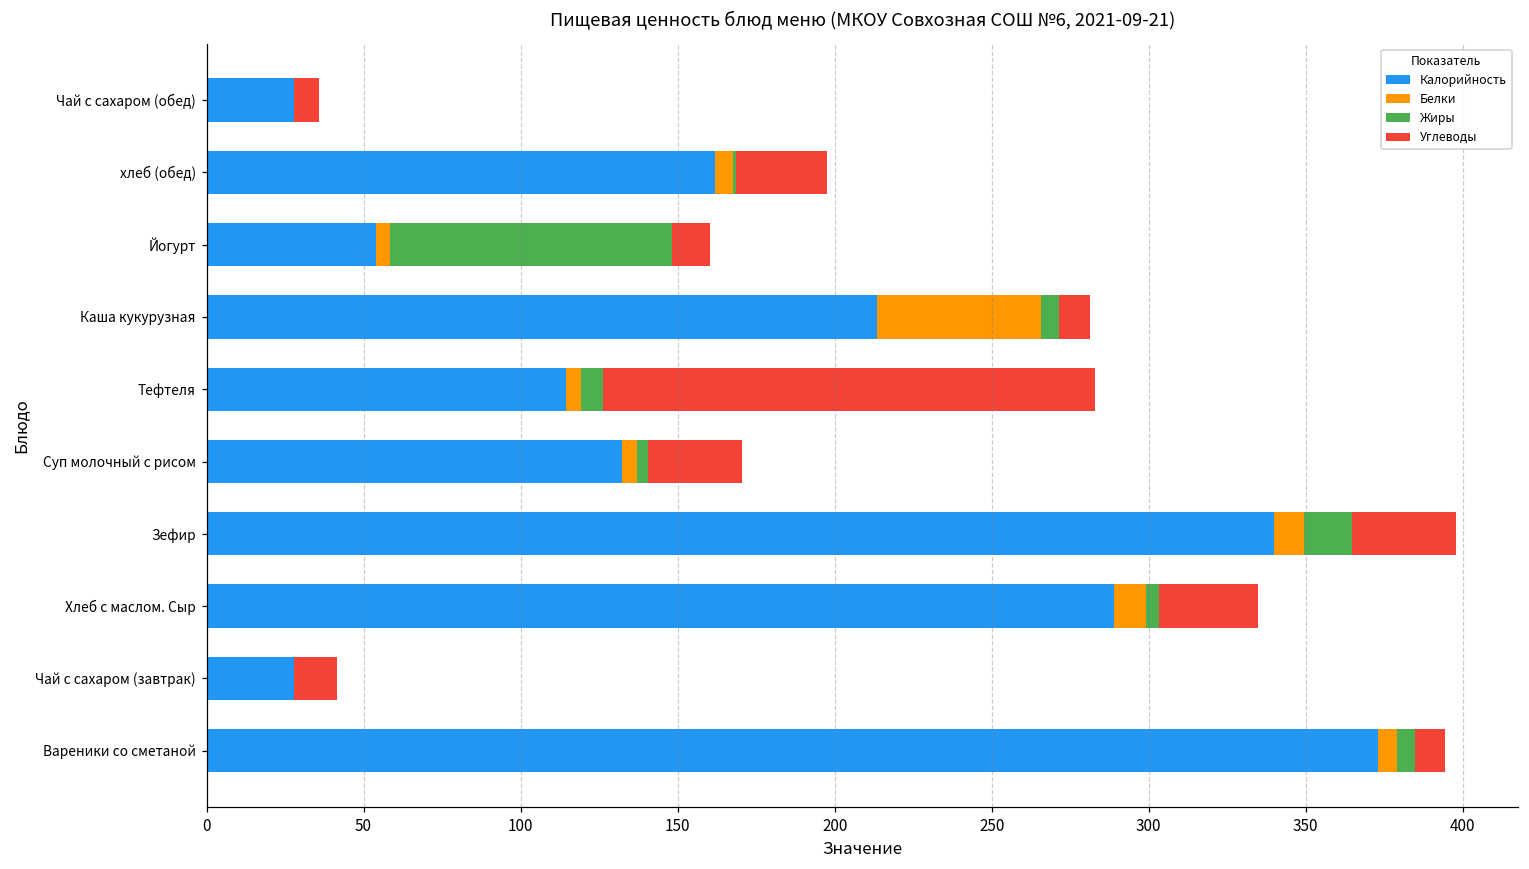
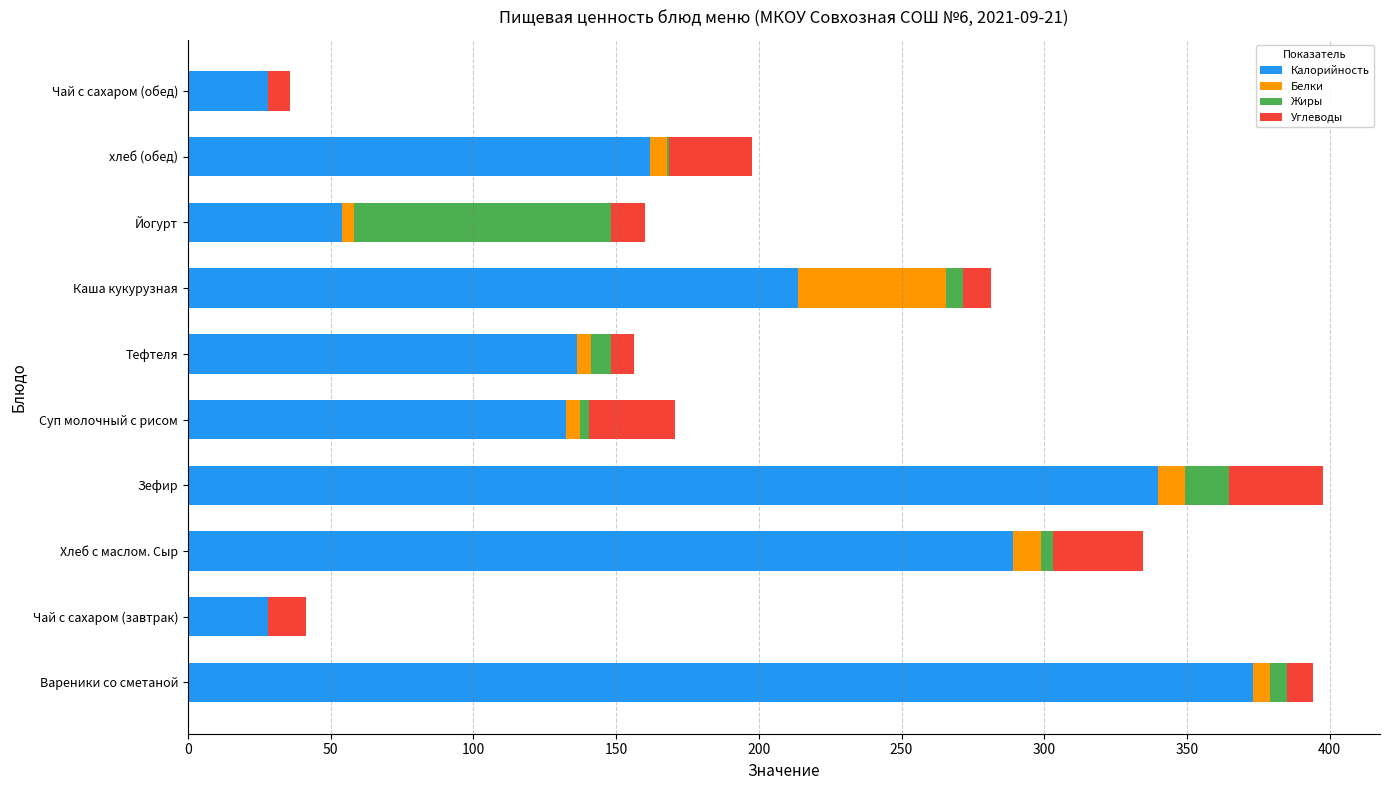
  {
    "Калорийность": {
      "Чай с сахаром (обед)": 28,
      "хлеб (обед)": 162,
      "Йогурт": 54,
      "Каша кукурузная": 214,
-     "Тефтеля": 114,
+     "Тефтеля": 136,
      "Суп молочный с рисом": 132,
      "Зефир": 340,
      "Хлеб с маслом. Сыр": 289,
      "Чай с сахаром (завтрак)": 28,
      "Вареники со сметаной": 373
    },
    "Белки": {
      "Чай с сахаром (обед)": 0,
      "хлеб (обед)": 6,
      "Йогурт": 4,
      "Каша кукурузная": 52,
      "Тефтеля": 5,
      "Суп молочный с рисом": 5,
      "Зефир": 9,
      "Хлеб с маслом. Сыр": 10,
      "Чай с сахаром (завтрак)": 0,
      "Вареники со сметаной": 6
    },
    "Жиры": {
      "Чай с сахаром (обед)": 0,
      "Йогурт": 90,
      "Каша кукурузная": 6,
      "Тефтеля": 7,
      "Суп молочный с рисом": 3,
      "Зефир": 15,
      "Хлеб с маслом. Сыр": 4,
      "Чай с сахаром (завтрак)": 0,
      "Вареники со сметаной": 6
    },
    "Углеводы": {
      "Чай с сахаром (обед)": 8,
      "хлеб (обед)": 29,
      "Йогурт": 12,
      "Каша кукурузная": 10,
-     "Тефтеля": 157,
+     "Тефтеля": 8,
      "Суп молочный с рисом": 30,
      "Зефир": 33,
      "Хлеб с маслом. Сыр": 32,
      "Чай с сахаром (завтрак)": 13,
      "Вареники со сметаной": 9
    }
  }
